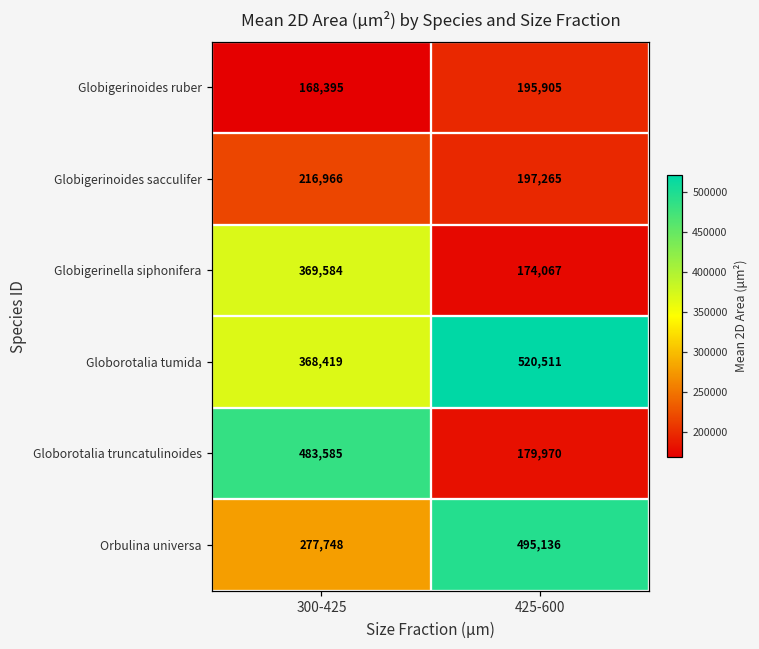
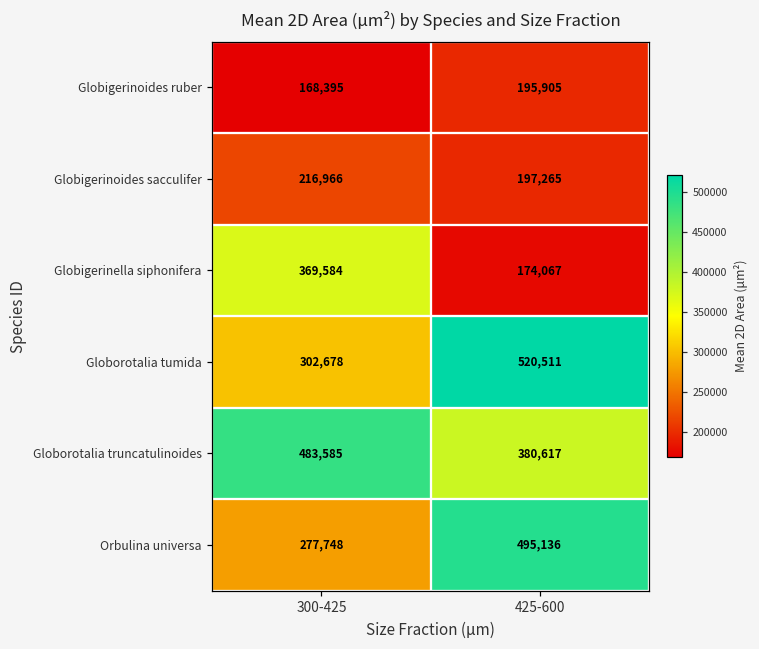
  {
    "Globigerinoides ruber": {
      "300-425": "168,395",
      "425-600": "195,905"
    },
    "Globigerinoides sacculifer": {
      "300-425": "216,966",
      "425-600": "197,265"
    },
    "Globigerinella siphonifera": {
      "300-425": "369,584",
      "425-600": "174,067"
    },
    "Globorotalia tumida": {
-     "300-425": "368,419",
+     "300-425": "302,678",
      "425-600": "520,511"
    },
    "Globorotalia truncatulinoides": {
      "300-425": "483,585",
-     "425-600": "179,970"
+     "425-600": "380,617"
    },
    "Orbulina universa": {
      "300-425": "277,748",
      "425-600": "495,136"
    }
  }
